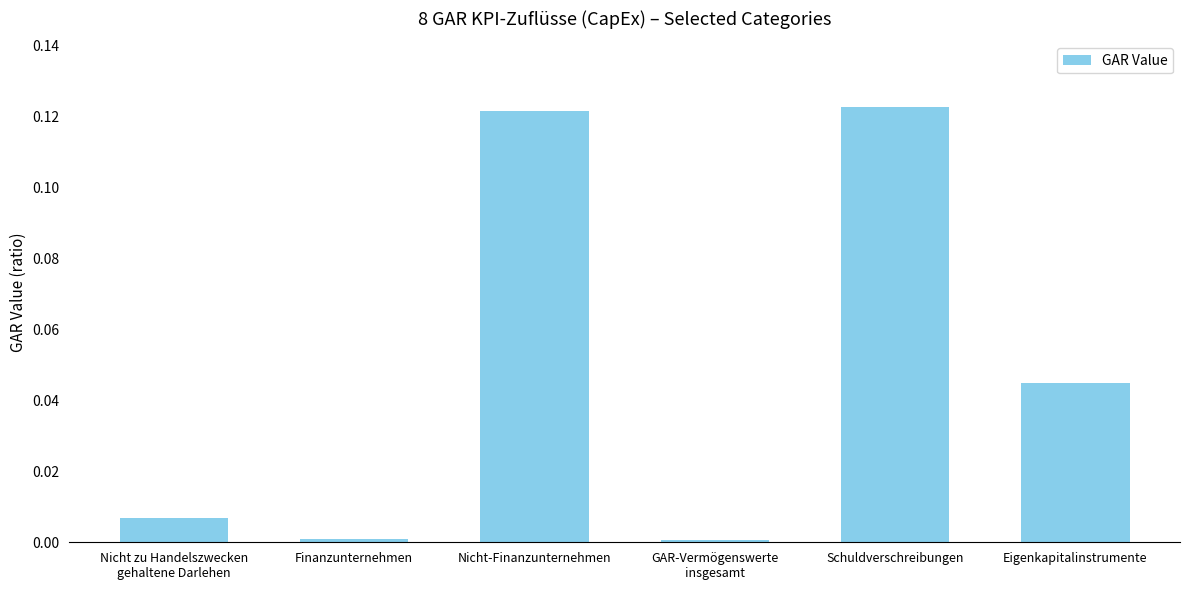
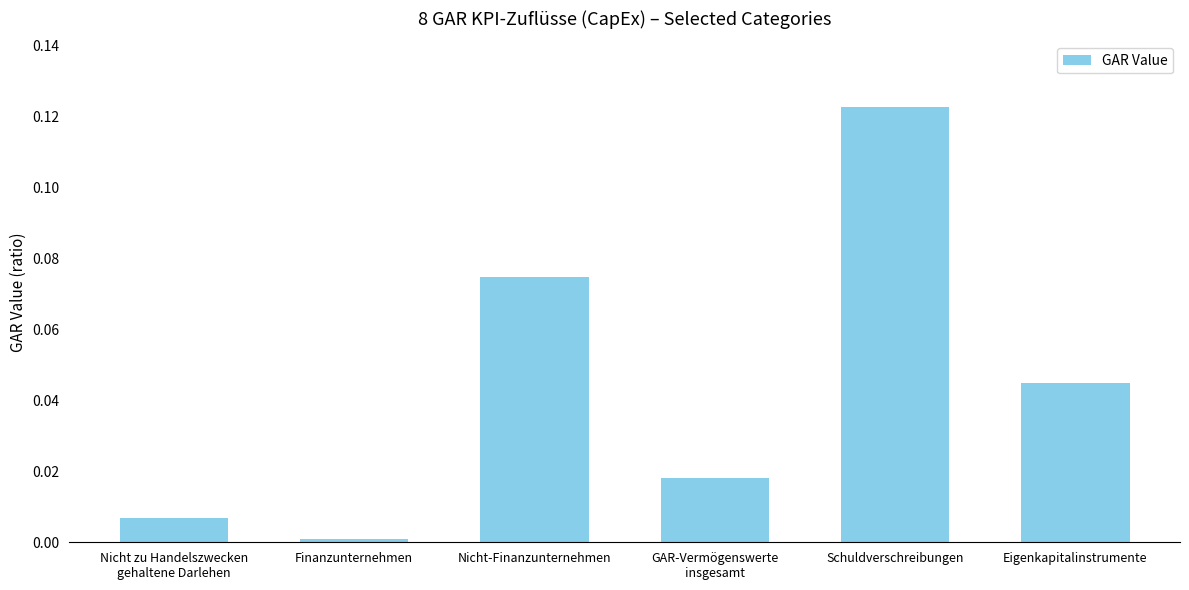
  {
    "Nicht zu Handelszwecken gehaltene Darlehen": 0.007,
    "Finanzunternehmen": 0.001,
-   "Nicht-Finanzunternehmen": 0.122,
-   "GAR-Vermögenswerte insgesamt": 0.001,
+   "Nicht-Finanzunternehmen": 0.075,
+   "GAR-Vermögenswerte insgesamt": 0.018,
    "Schuldverschreibungen": 0.123,
    "Eigenkapitalinstrumente": 0.045
  }
